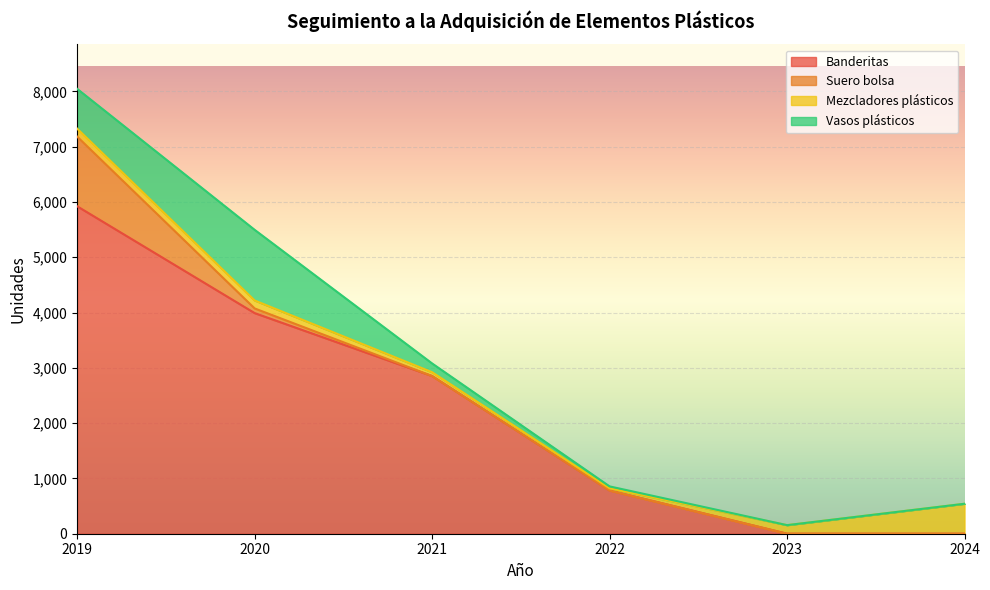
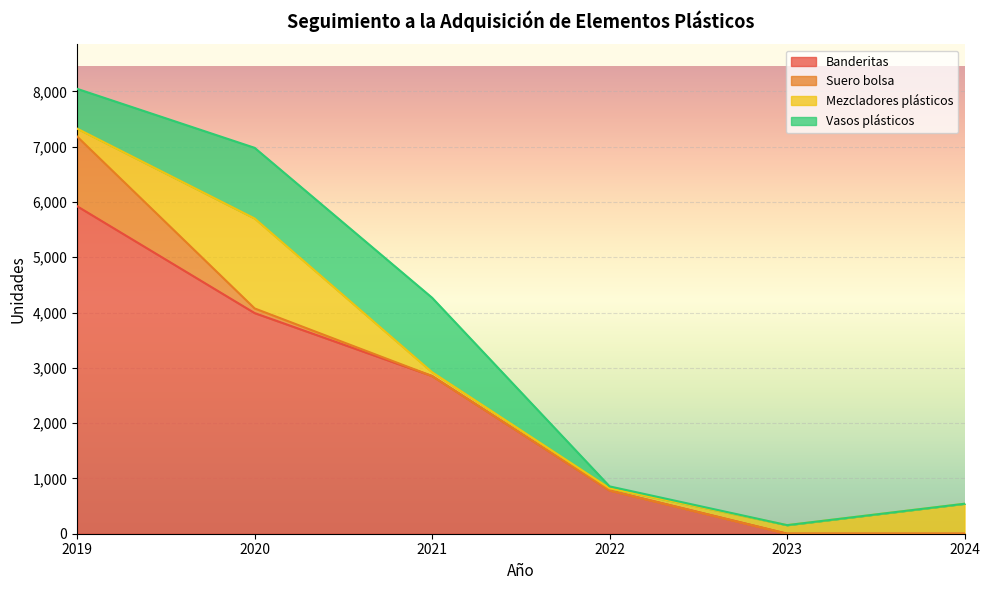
  {
    "Mezcladores plásticos": {
      "2019": "100",
-     "2020": "100",
+     "2020": "1,600",
      "2021": "100"
    },
    "Vasos plásticos": {
      "2019": "700",
      "2020": "1,300",
-     "2021": "200"
+     "2021": "1,300"
    }
  }
